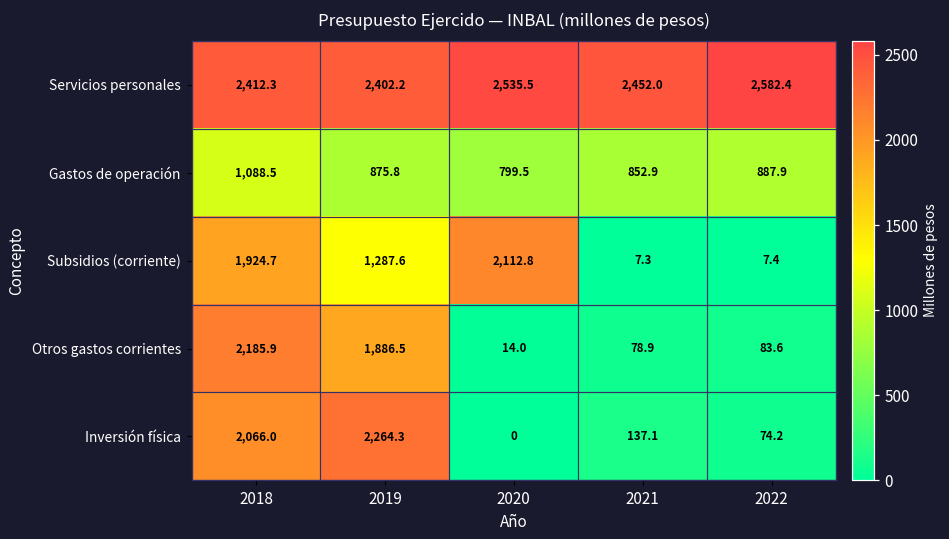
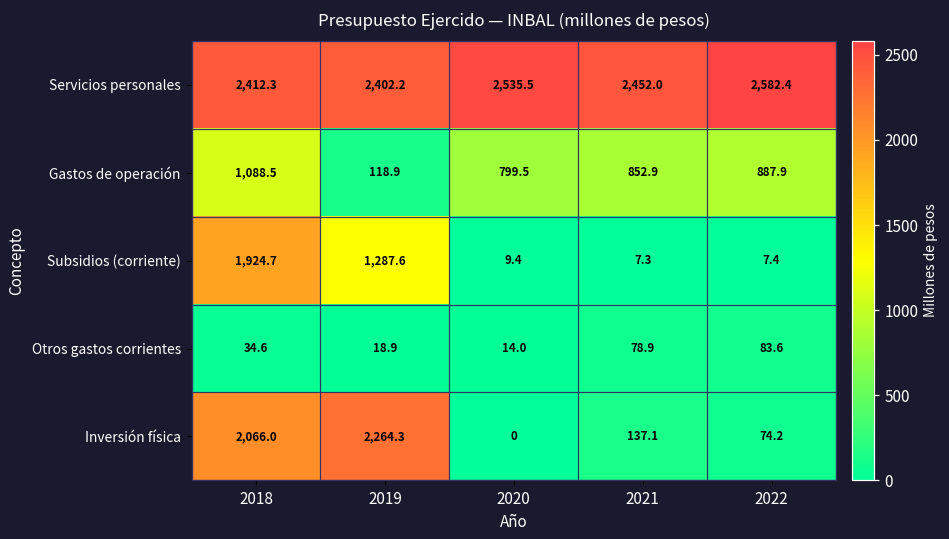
  {
    "Servicios personales": {
      "2018": "2,412.3",
      "2019": "2,402.2",
      "2020": "2,535.5",
      "2021": "2,452.0",
      "2022": "2,582.4"
    },
    "Gastos de operación": {
      "2018": "1,088.5",
-     "2019": "875.8",
+     "2019": "118.9",
      "2020": "799.5",
      "2021": "852.9",
      "2022": "887.9"
    },
    "Subsidios (corriente)": {
      "2018": "1,924.7",
      "2019": "1,287.6",
-     "2020": "2,112.8",
+     "2020": "9.4",
      "2021": "7.3",
      "2022": "7.4"
    },
    "Otros gastos corrientes": {
-     "2018": "2,185.9",
-     "2019": "1,886.5",
+     "2018": "34.6",
+     "2019": "18.9",
      "2020": "14.0",
      "2021": "78.9",
      "2022": "83.6"
    },
    "Inversión física": {
      "2018": "2,066.0",
      "2019": "2,264.3",
      "2020": "0",
      "2021": "137.1",
      "2022": "74.2"
    }
  }
